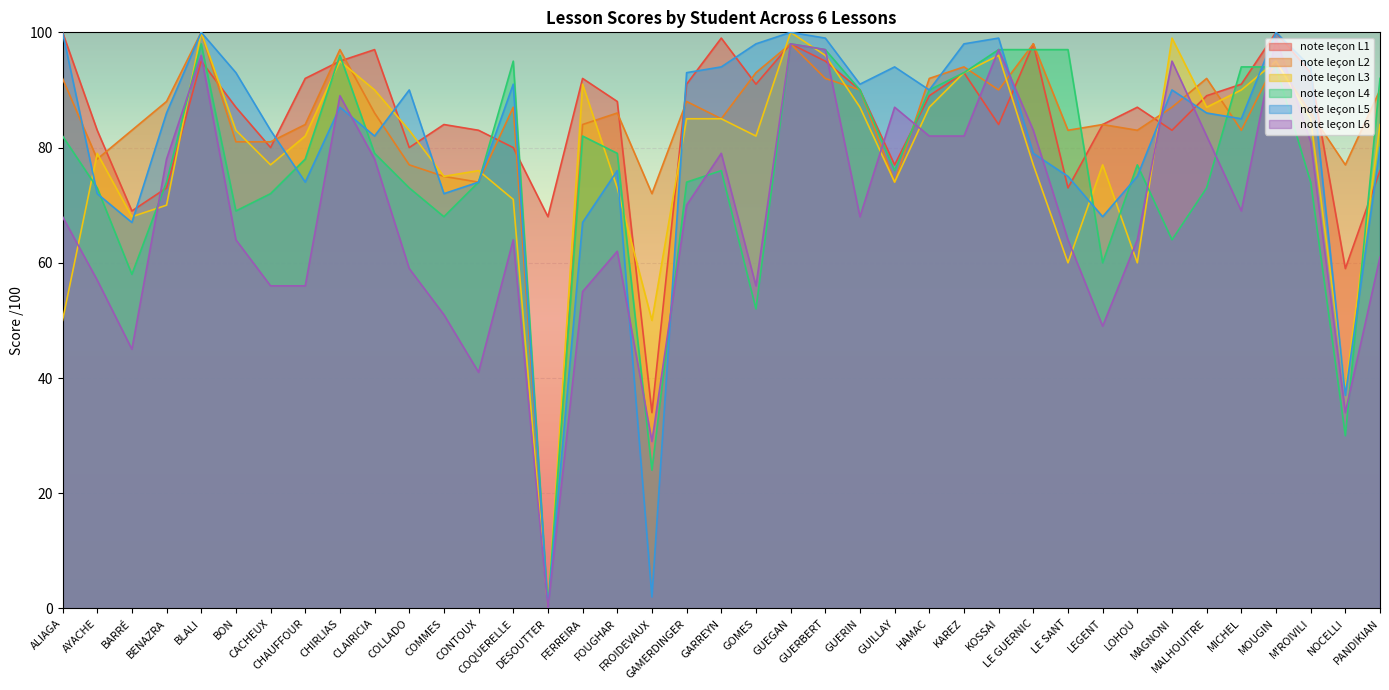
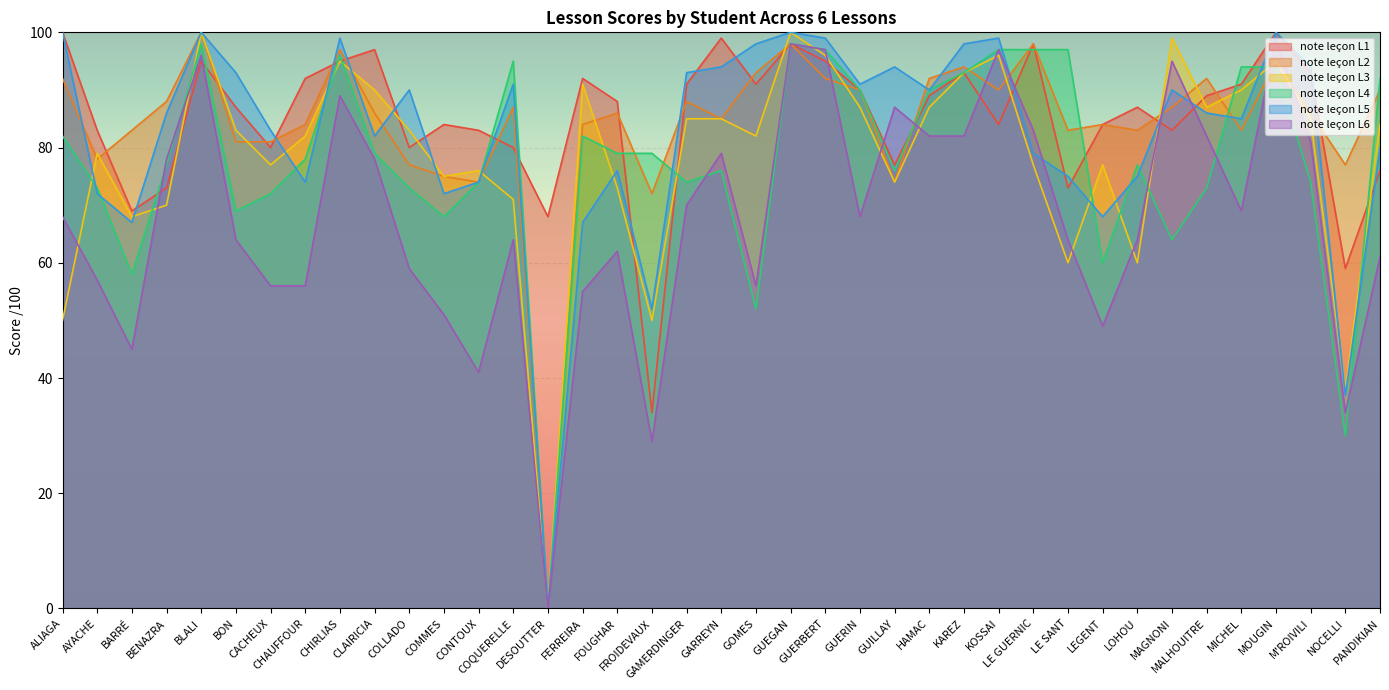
  {
    "note leçon L4": {
      "ALIAGA": 82,
      "AYACHE": 73,
      "BARRÉ": 58,
-     "BENAZRA": 74,
+     "BENAZRA": 77,
      "BLALI": 98,
      "BON": 69,
      "CACHEUX": 72,
      "CHAUFFOUR": 78,
      "CHIRLIAS": 96,
      "CLAIRICIA": 79,
      "COLLADO": 73,
      "COMMES": 68,
      "COQUERELLE": 95,
      "FERREIRA": 82,
      "FOUGHAR": 79,
-     "FROIDEVAUX": 24,
+     "FROIDEVAUX": 79,
      "GAMERDINGER": 74,
      "GARREYN": 76,
      "GOMES": 52,
      "GUILLAY": 76,
      "LE GUERNIC": 97,
      "LE SANT": 97,
      "LEGENT": 60,
      "LOHOU": 77,
      "MAGNONI": 64,
      "MALHOUITRE": 73,
      "MICHEL": 94,
      "M'ROIVILI": 74,
      "NOCELLI": 30,
      "PANDIKIAN": 92
    },
    "note leçon L5": {
      "AYACHE": 72,
      "BARRÉ": 67,
      "BENAZRA": 86,
      "BON": 93,
      "CACHEUX": 83,
      "CHAUFFOUR": 74,
-     "CHIRLIAS": 87,
+     "CHIRLIAS": 99,
      "CLAIRICIA": 82,
      "COLLADO": 90,
      "COMMES": 72,
      "COQUERELLE": 91,
      "FERREIRA": 67,
      "FOUGHAR": 76,
-     "FROIDEVAUX": 2,
+     "FROIDEVAUX": 52,
      "GAMERDINGER": 93,
      "GARREYN": 94,
      "GOMES": 98,
      "GUERBERT": 99,
      "GUERIN": 91,
      "GUILLAY": 94,
      "KAREZ": 98,
      "KOSSAI": 99,
      "LE GUERNIC": 79,
      "LE SANT": 75,
      "LEGENT": 68,
      "LOHOU": 75,
      "MAGNONI": 90,
      "MALHOUITRE": 86,
      "MICHEL": 85,
      "NOCELLI": 37,
      "PANDIKIAN": 80
    },
    "note leçon L6": {
      "ALIAGA": 68,
      "AYACHE": 57,
      "BARRÉ": 45,
      "BENAZRA": 78,
      "BLALI": 96,
      "BON": 64,
      "CACHEUX": 56,
      "CHAUFFOUR": 56,
      "CHIRLIAS": 89,
      "CLAIRICIA": 78,
      "COLLADO": 59,
      "COMMES": 51,
      "CONTOUX": 41,
      "COQUERELLE": 64,
      "FERREIRA": 55,
      "FOUGHAR": 62,
      "FROIDEVAUX": 29,
      "GAMERDINGER": 70,
      "GARREYN": 79,
      "GOMES": 56,
      "GUERIN": 68,
      "GUILLAY": 87,
      "HAMAC": 82,
      "KAREZ": 82,
      "LE GUERNIC": 83,
      "LE SANT": 64,
      "LEGENT": 49,
      "LOHOU": 64,
      "MAGNONI": 95,
      "MALHOUITRE": 82,
      "MICHEL": 69,
      "M'ROIVILI": 81,
      "NOCELLI": 34,
      "PANDIKIAN": 61
    }
  }
